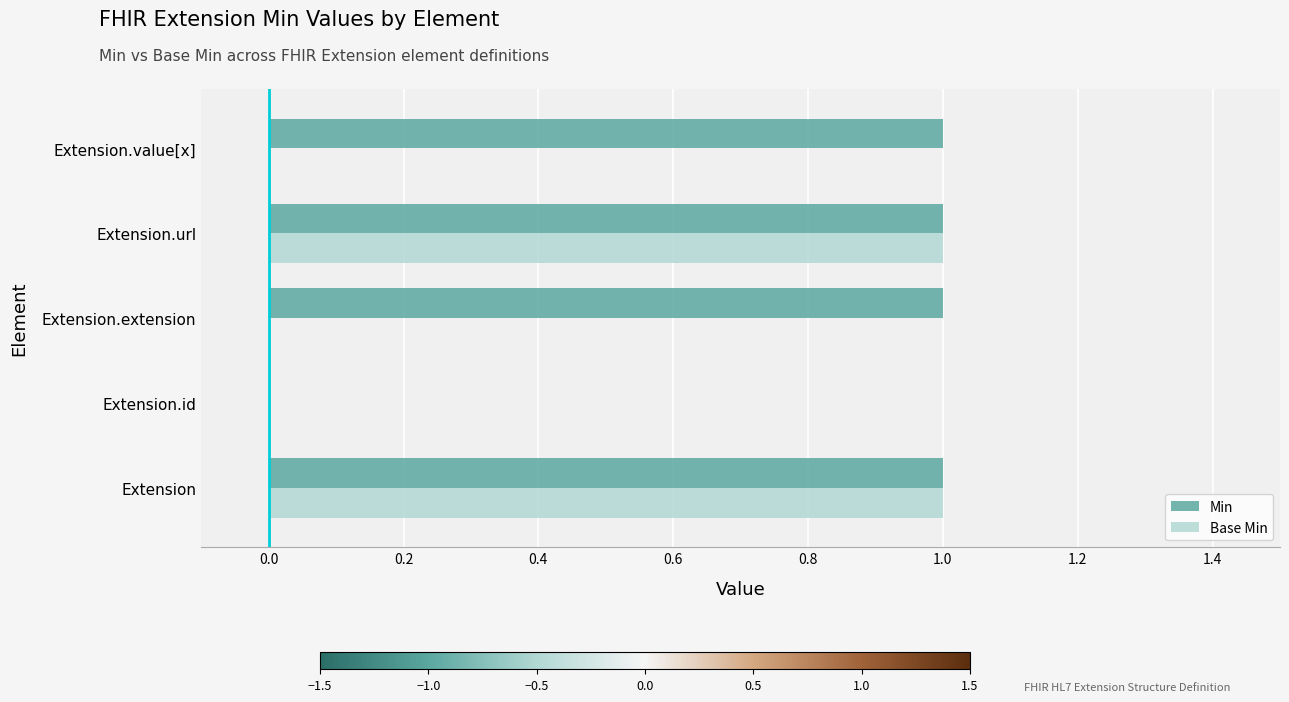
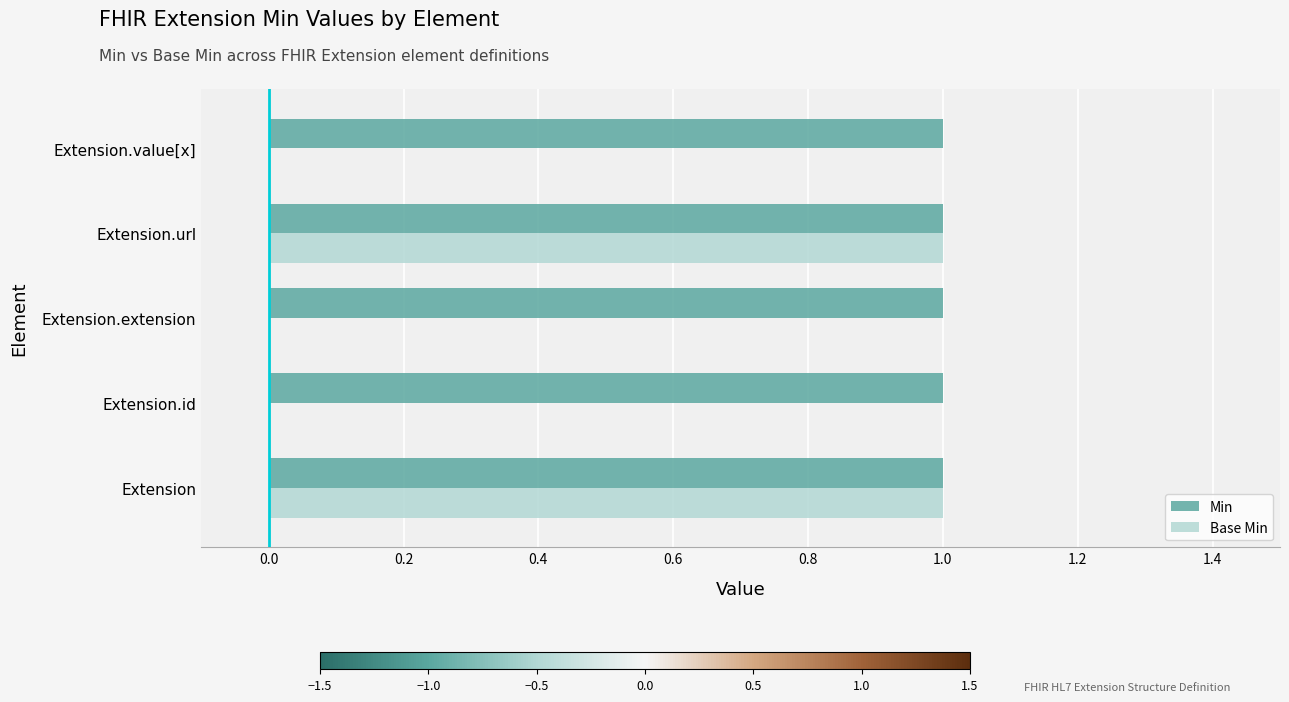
  {
    "Min": {
      "Extension.value[x]": 1,
      "Extension.url": 1,
      "Extension.extension": 1,
-     "Extension.id": 0,
+     "Extension.id": 1,
      "Extension": 1
    },
    "Base Min": {
      "Extension.value[x]": 0,
      "Extension.url": 1,
      "Extension.extension": 0,
      "Extension.id": 0,
      "Extension": 1
    }
  }
